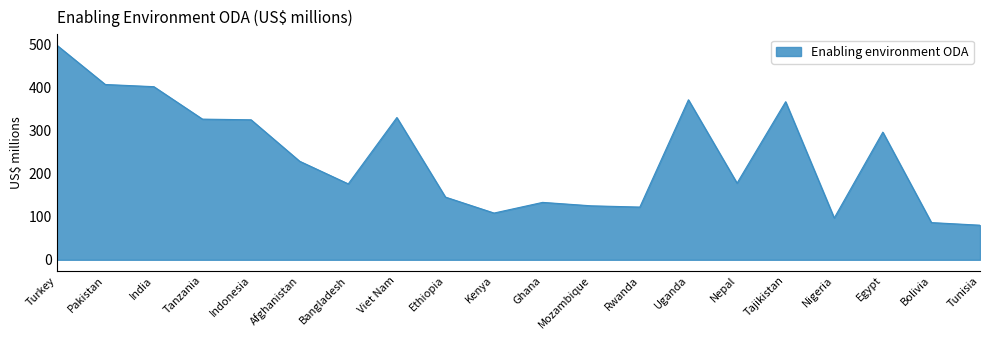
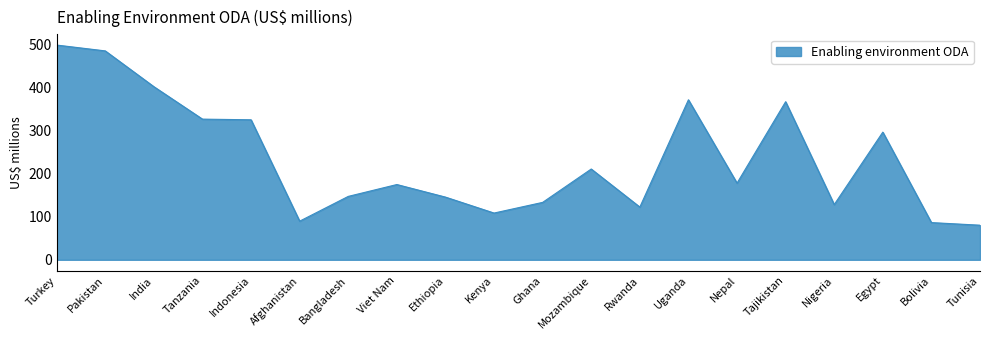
  {
    "Turkey": 500,
-   "Pakistan": 410,
+   "Pakistan": 490,
    "India": 400,
    "Tanzania": 330,
    "Indonesia": 330,
-   "Afghanistan": 230,
-   "Bangladesh": 180,
-   "Viet Nam": 330,
+   "Afghanistan": 90,
+   "Bangladesh": 150,
+   "Viet Nam": 170,
    "Ethiopia": 150,
    "Kenya": 110,
    "Ghana": 130,
-   "Mozambique": 130,
+   "Mozambique": 210,
    "Rwanda": 120,
    "Uganda": 370,
    "Nepal": 180,
    "Tajikistan": 370,
-   "Nigeria": 100,
+   "Nigeria": 130,
    "Egypt": 300,
    "Bolivia": 90,
    "Tunisia": 80
  }
